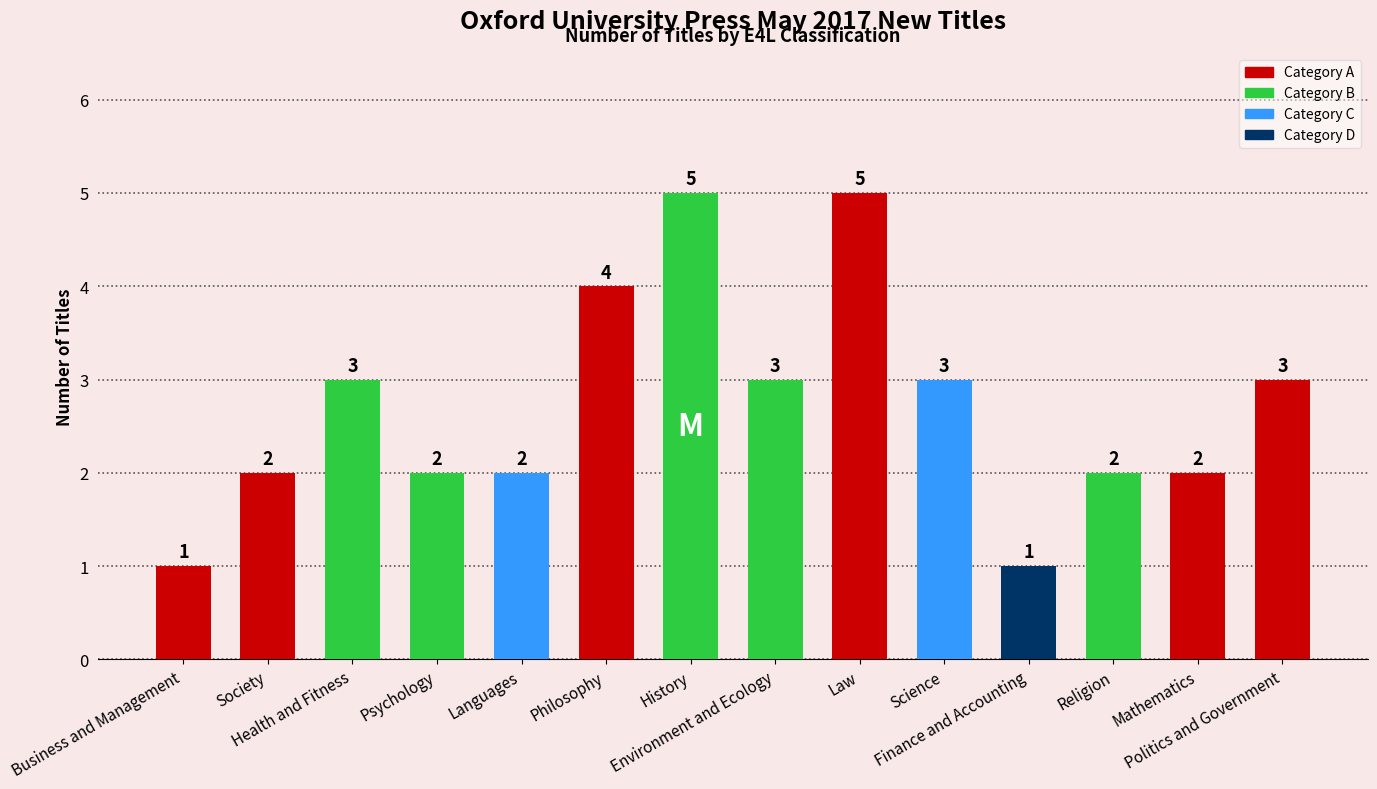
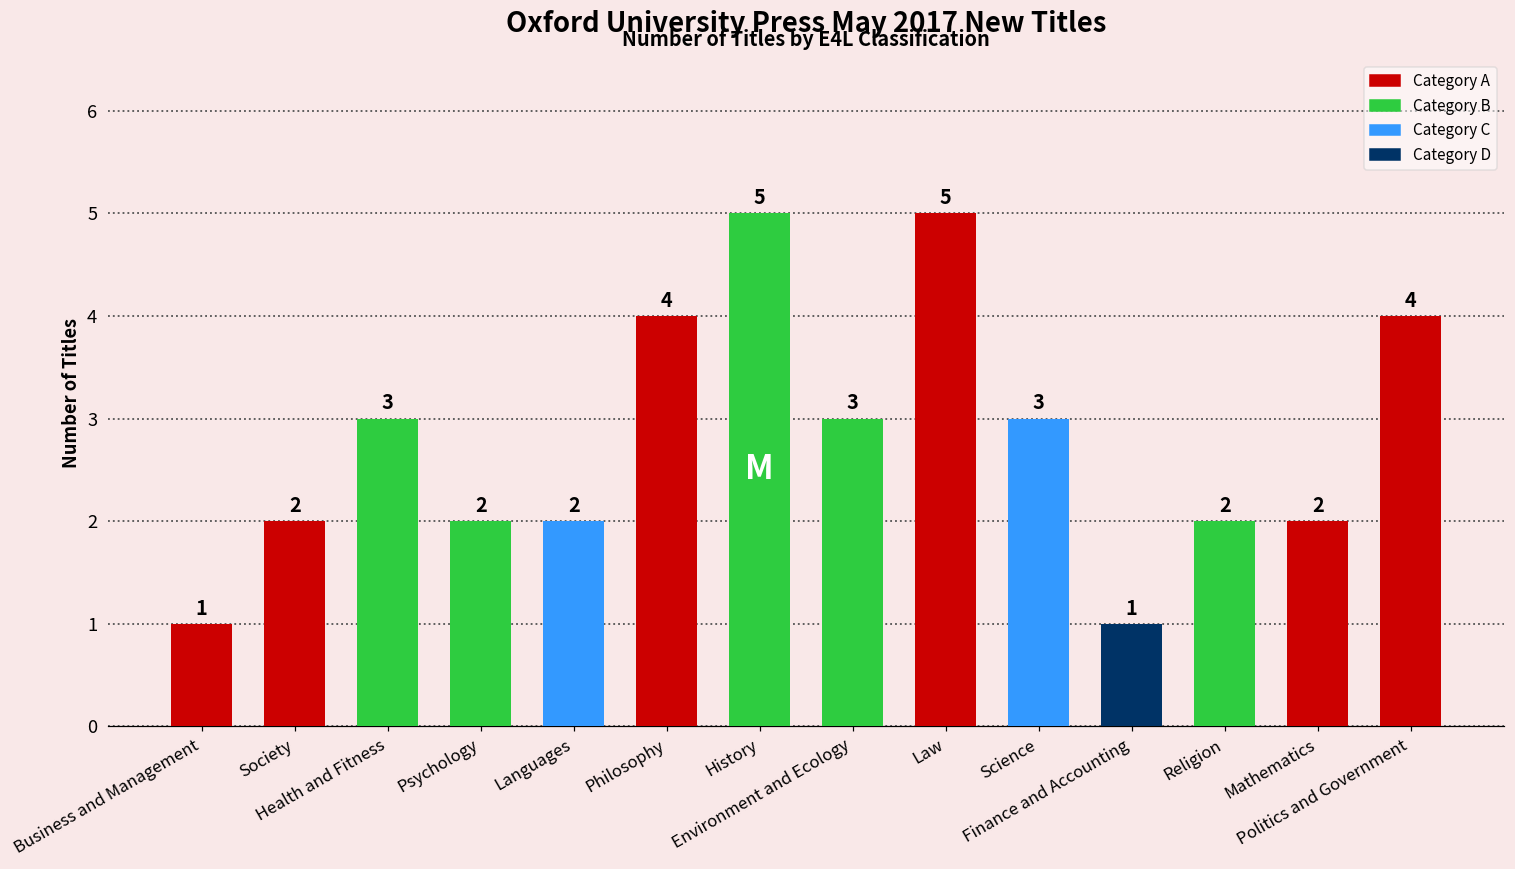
  {
    "Business and Management": 1,
    "Society": 2,
    "Health and Fitness": 3,
    "Psychology": 2,
    "Languages": 2,
    "Philosophy": 4,
    "History": 5,
    "Environment and Ecology": 3,
    "Law": 5,
    "Science": 3,
    "Finance and Accounting": 1,
    "Religion": 2,
    "Mathematics": 2,
-   "Politics and Government": 3
+   "Politics and Government": 4
  }
